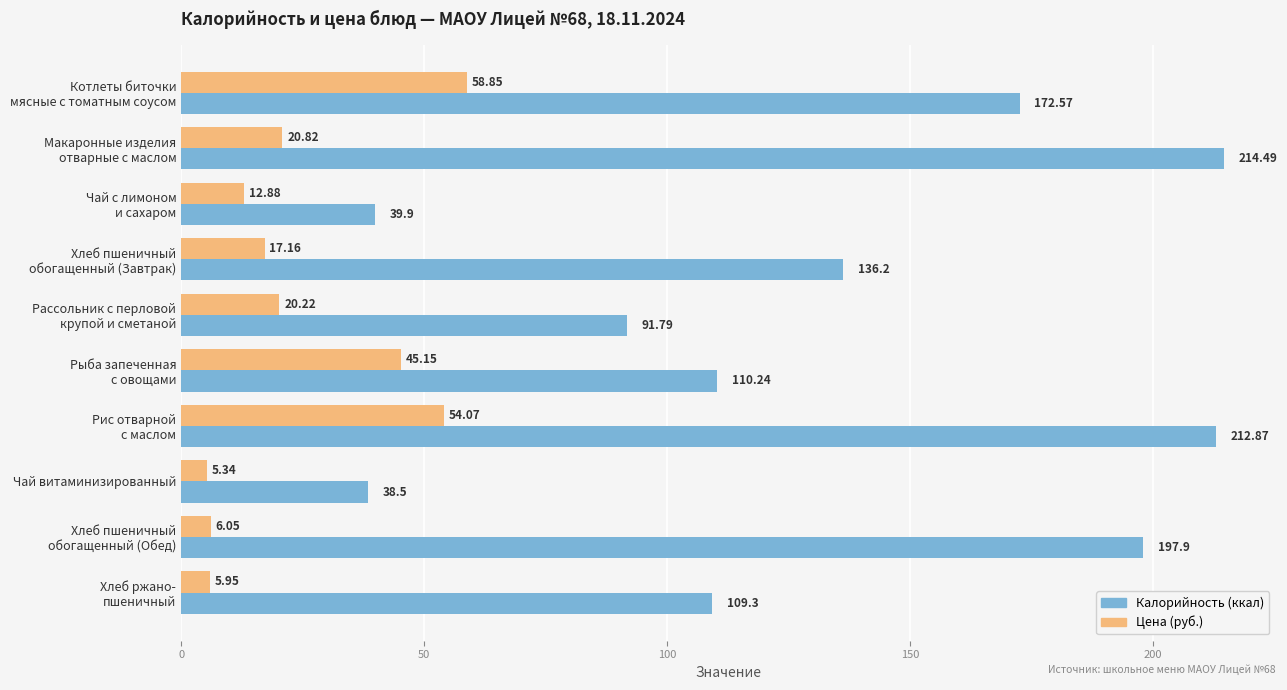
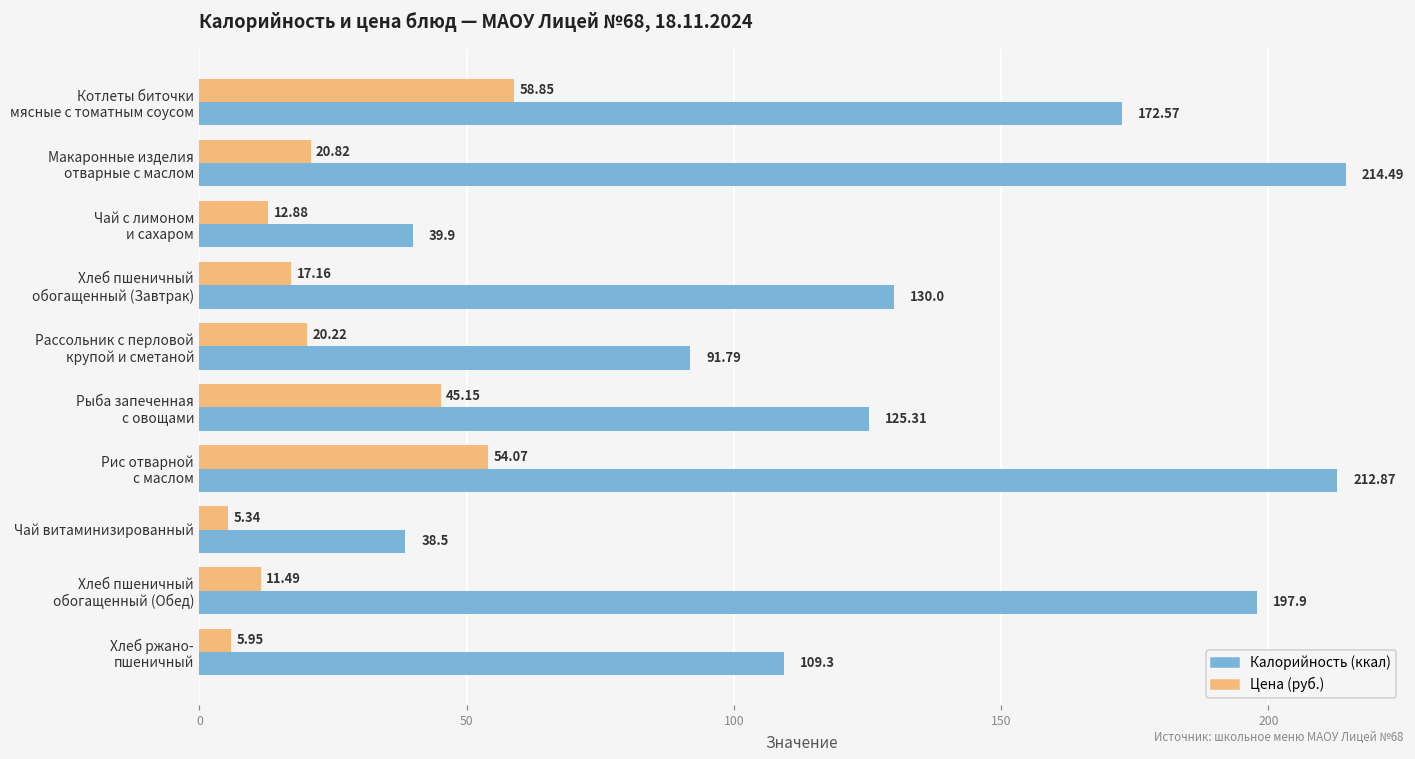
  {
    "Калорийность (ккал)": {
      "Котлеты биточки мясные с томатным соусом": 172.57,
      "Макаронные изделия отварные с маслом": 214.49,
      "Чай с лимоном и сахаром": 39.9,
-     "Хлеб пшеничный обогащенный (Завтрак)": 136.2,
+     "Хлеб пшеничный обогащенный (Завтрак)": 130.0,
      "Рассольник с перловой крупой и сметаной": 91.79,
-     "Рыба запеченная с овощами": 110.24,
+     "Рыба запеченная с овощами": 125.31,
      "Рис отварной с маслом": 212.87,
      "Чай витаминизированный": 38.5,
      "Хлеб пшеничный обогащенный (Обед)": 197.9,
      "Хлеб ржано- пшеничный": 109.3
    },
    "Цена (руб.)": {
      "Котлеты биточки мясные с томатным соусом": 58.85,
      "Макаронные изделия отварные с маслом": 20.82,
      "Чай с лимоном и сахаром": 12.88,
      "Хлеб пшеничный обогащенный (Завтрак)": 17.16,
      "Рассольник с перловой крупой и сметаной": 20.22,
      "Рыба запеченная с овощами": 45.15,
      "Рис отварной с маслом": 54.07,
      "Чай витаминизированный": 5.34,
-     "Хлеб пшеничный обогащенный (Обед)": 6.05,
+     "Хлеб пшеничный обогащенный (Обед)": 11.49,
      "Хлеб ржано- пшеничный": 5.95
    }
  }
